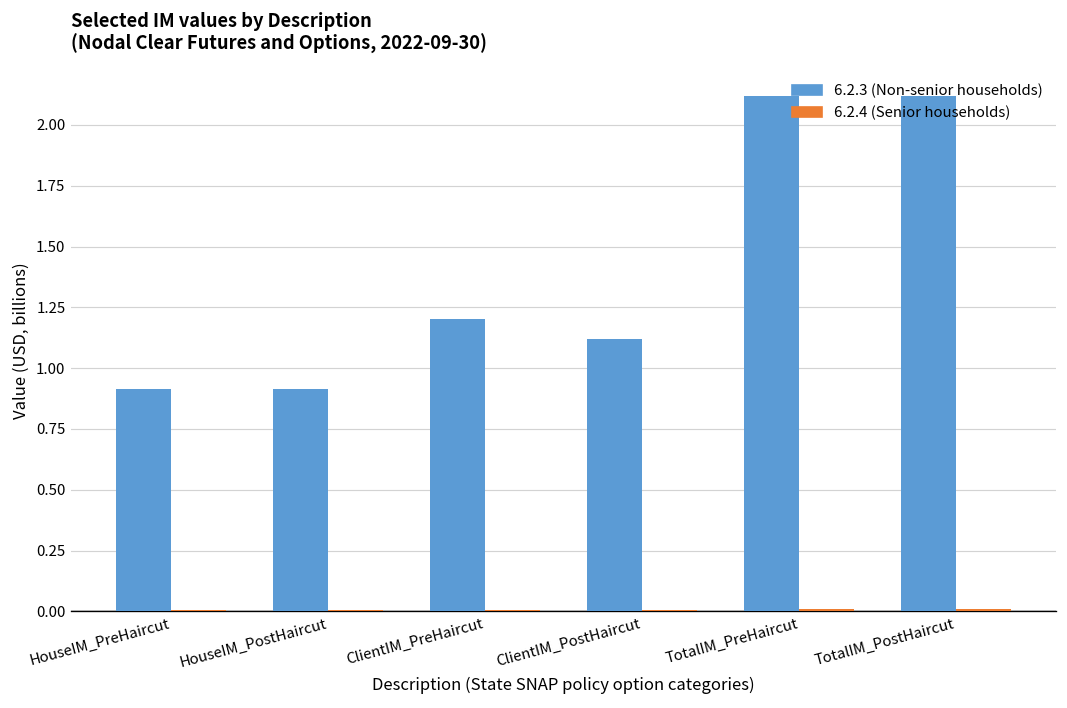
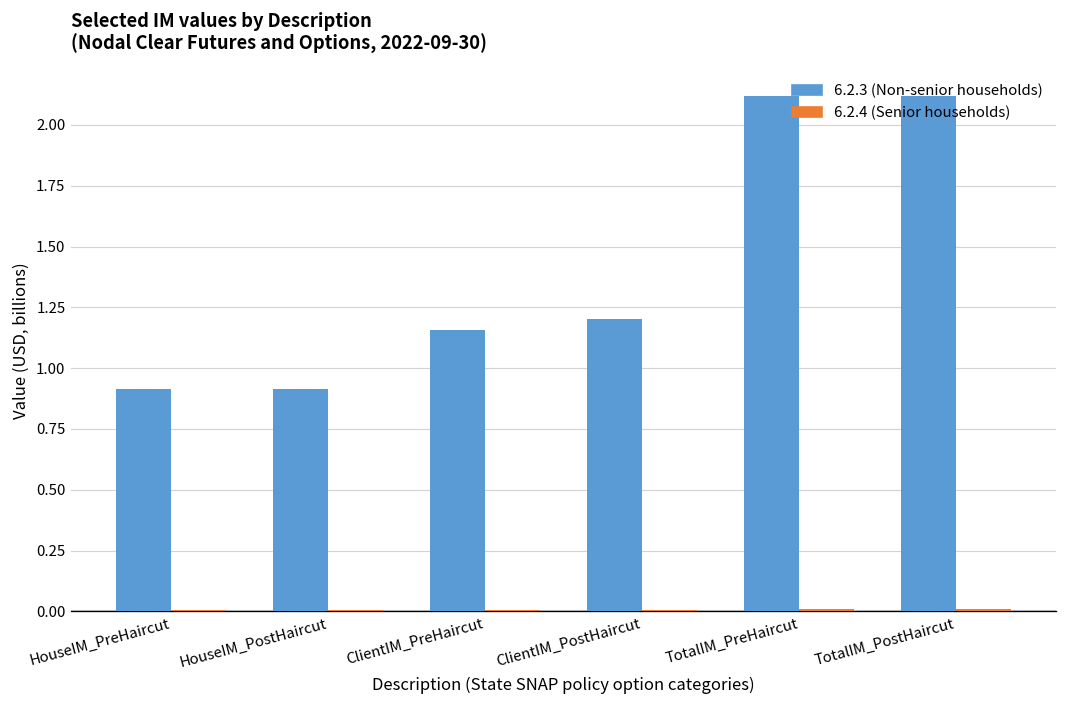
  {
    "6.2.3 (Non-senior households)": {
      "HouseIM_PreHaircut": 0.92,
      "HouseIM_PostHaircut": 0.92,
-     "ClientIM_PreHaircut": 1.20,
-     "ClientIM_PostHaircut": 1.12,
+     "ClientIM_PreHaircut": 1.16,
+     "ClientIM_PostHaircut": 1.20,
      "TotalIM_PreHaircut": 2.12,
      "TotalIM_PostHaircut": 2.12
    }
  }
